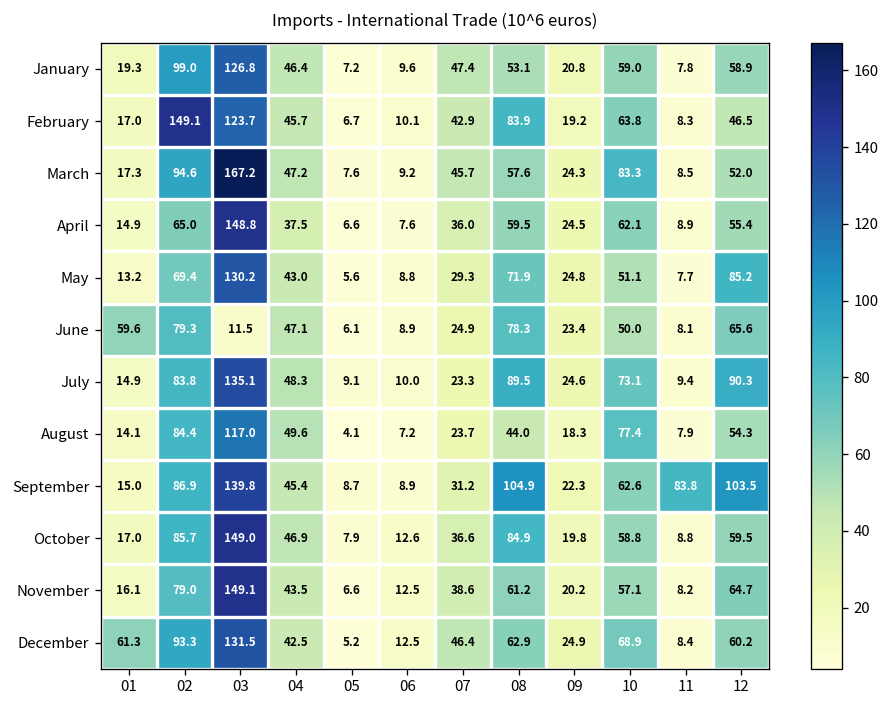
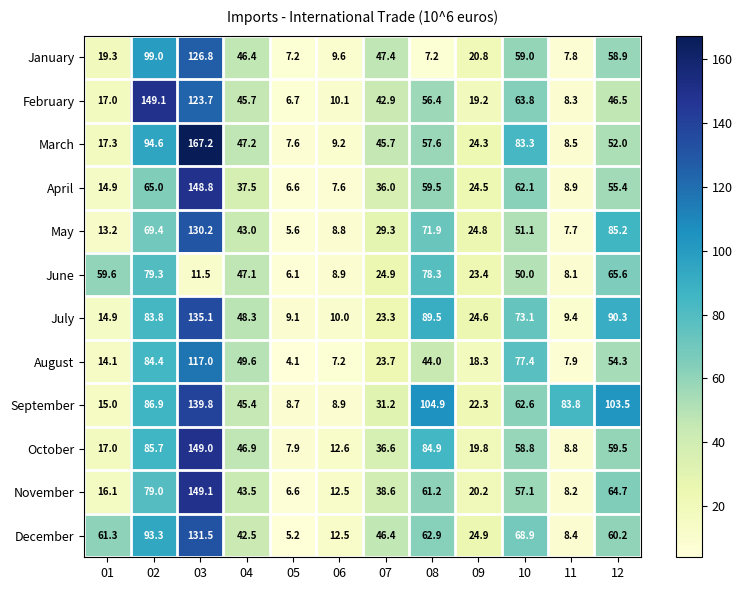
  {
    "January": {
      "01": 19.3,
      "02": 99.0,
      "03": 126.8,
      "04": 46.4,
      "05": 7.2,
      "06": 9.6,
      "07": 47.4,
-     "08": 53.1,
+     "08": 7.2,
      "09": 20.8,
      "10": 59.0,
      "11": 7.8,
      "12": 58.9
    },
    "February": {
      "01": 17.0,
      "02": 149.1,
      "03": 123.7,
      "04": 45.7,
      "05": 6.7,
      "06": 10.1,
      "07": 42.9,
-     "08": 83.9,
+     "08": 56.4,
      "09": 19.2,
      "10": 63.8,
      "11": 8.3,
      "12": 46.5
    },
    "March": {
      "01": 17.3,
      "02": 94.6,
      "03": 167.2,
      "04": 47.2,
      "05": 7.6,
      "06": 9.2,
      "07": 45.7,
      "08": 57.6,
      "09": 24.3,
      "10": 83.3,
      "11": 8.5,
      "12": 52.0
    },
    "April": {
      "01": 14.9,
      "02": 65.0,
      "03": 148.8,
      "04": 37.5,
      "05": 6.6,
      "06": 7.6,
      "07": 36.0,
      "08": 59.5,
      "09": 24.5,
      "10": 62.1,
      "11": 8.9,
      "12": 55.4
    },
    "May": {
      "01": 13.2,
      "02": 69.4,
      "03": 130.2,
      "04": 43.0,
      "05": 5.6,
      "06": 8.8,
      "07": 29.3,
      "08": 71.9,
      "09": 24.8,
      "10": 51.1,
      "11": 7.7,
      "12": 85.2
    },
    "June": {
      "01": 59.6,
      "02": 79.3,
      "03": 11.5,
      "04": 47.1,
      "05": 6.1,
      "06": 8.9,
      "07": 24.9,
      "08": 78.3,
      "09": 23.4,
      "10": 50.0,
      "11": 8.1,
      "12": 65.6
    },
    "July": {
      "01": 14.9,
      "02": 83.8,
      "03": 135.1,
      "04": 48.3,
      "05": 9.1,
      "06": 10.0,
      "07": 23.3,
      "08": 89.5,
      "09": 24.6,
      "10": 73.1,
      "11": 9.4,
      "12": 90.3
    },
    "August": {
      "01": 14.1,
      "02": 84.4,
      "03": 117.0,
      "04": 49.6,
      "05": 4.1,
      "06": 7.2,
      "07": 23.7,
      "08": 44.0,
      "09": 18.3,
      "10": 77.4,
      "11": 7.9,
      "12": 54.3
    },
    "September": {
      "01": 15.0,
      "02": 86.9,
      "03": 139.8,
      "04": 45.4,
      "05": 8.7,
      "06": 8.9,
      "07": 31.2,
      "08": 104.9,
      "09": 22.3,
      "10": 62.6,
      "11": 83.8,
      "12": 103.5
    },
    "October": {
      "01": 17.0,
      "02": 85.7,
      "03": 149.0,
      "04": 46.9,
      "05": 7.9,
      "06": 12.6,
      "07": 36.6,
      "08": 84.9,
      "09": 19.8,
      "10": 58.8,
      "11": 8.8,
      "12": 59.5
    },
    "November": {
      "01": 16.1,
      "02": 79.0,
      "03": 149.1,
      "04": 43.5,
      "05": 6.6,
      "06": 12.5,
      "07": 38.6,
      "08": 61.2,
      "09": 20.2,
      "10": 57.1,
      "11": 8.2,
      "12": 64.7
    },
    "December": {
      "01": 61.3,
      "02": 93.3,
      "03": 131.5,
      "04": 42.5,
      "05": 5.2,
      "06": 12.5,
      "07": 46.4,
      "08": 62.9,
      "09": 24.9,
      "10": 68.9,
      "11": 8.4,
      "12": 60.2
    }
  }
